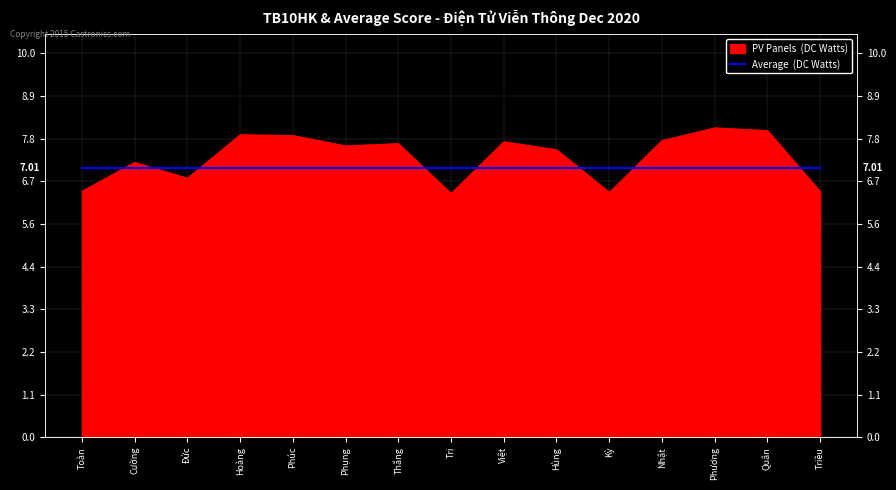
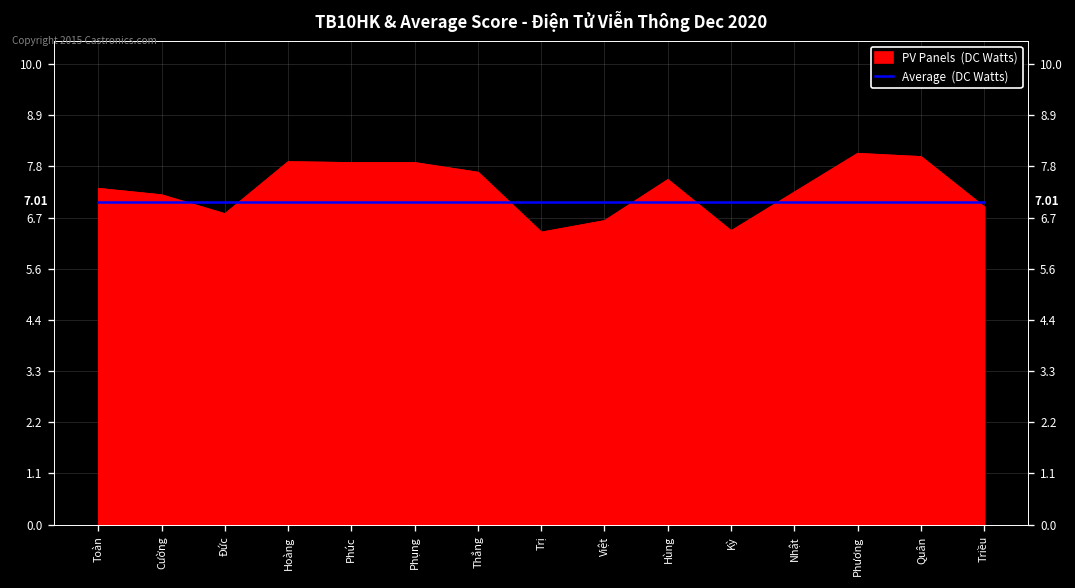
  {
    "PV Panels (DC Watts)": {
-     "Toàn": 6.4,
+     "Toàn": 7.3,
      "Cường": 7.2,
      "Đức": 6.8,
      "Hoàng": 7.9,
      "Phúc": 7.9,
-     "Phụng": 7.6,
+     "Phụng": 7.9,
      "Thắng": 7.7,
      "Trị": 6.4,
-     "Việt": 7.7,
+     "Việt": 6.6,
      "Hùng": 7.5,
      "Kỳ": 6.4,
-     "Nhật": 7.7,
+     "Nhật": 7.2,
      "Phương": 8.1,
      "Quân": 8.0,
-     "Triều": 6.4
+     "Triều": 6.9
    },
    "Average (DC Watts)": {
      "Toàn": 7.0,
      "Cường": 7.0,
      "Đức": 7.0,
      "Hoàng": 7.0,
      "Phúc": 7.0,
      "Phụng": 7.0,
      "Thắng": 7.0,
      "Trị": 7.0,
      "Việt": 7.0,
      "Hùng": 7.0,
      "Kỳ": 7.0,
      "Nhật": 7.0,
      "Phương": 7.0,
      "Quân": 7.0,
      "Triều": 7.0
    }
  }
